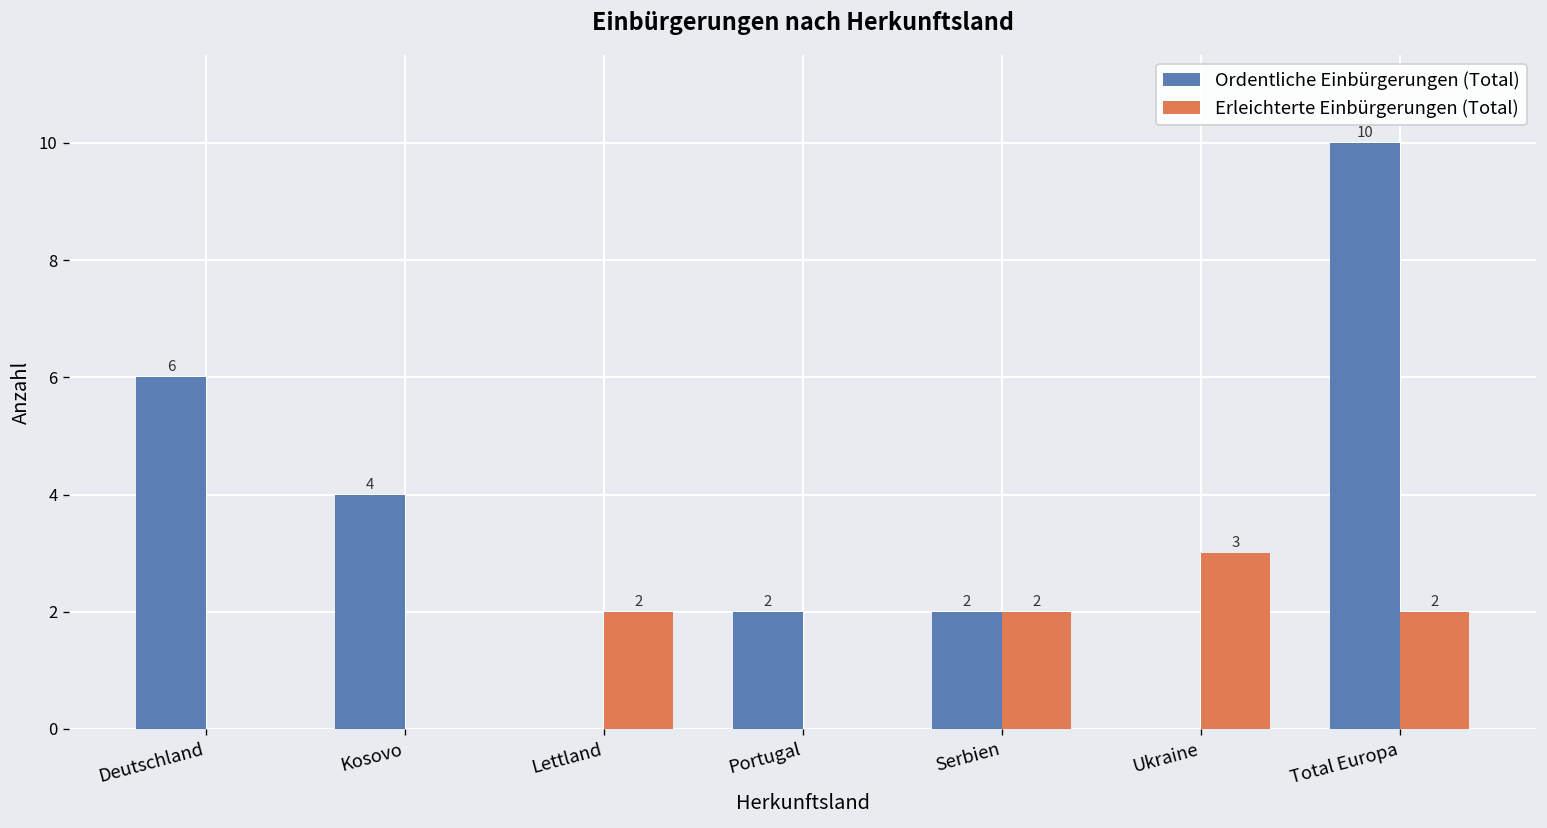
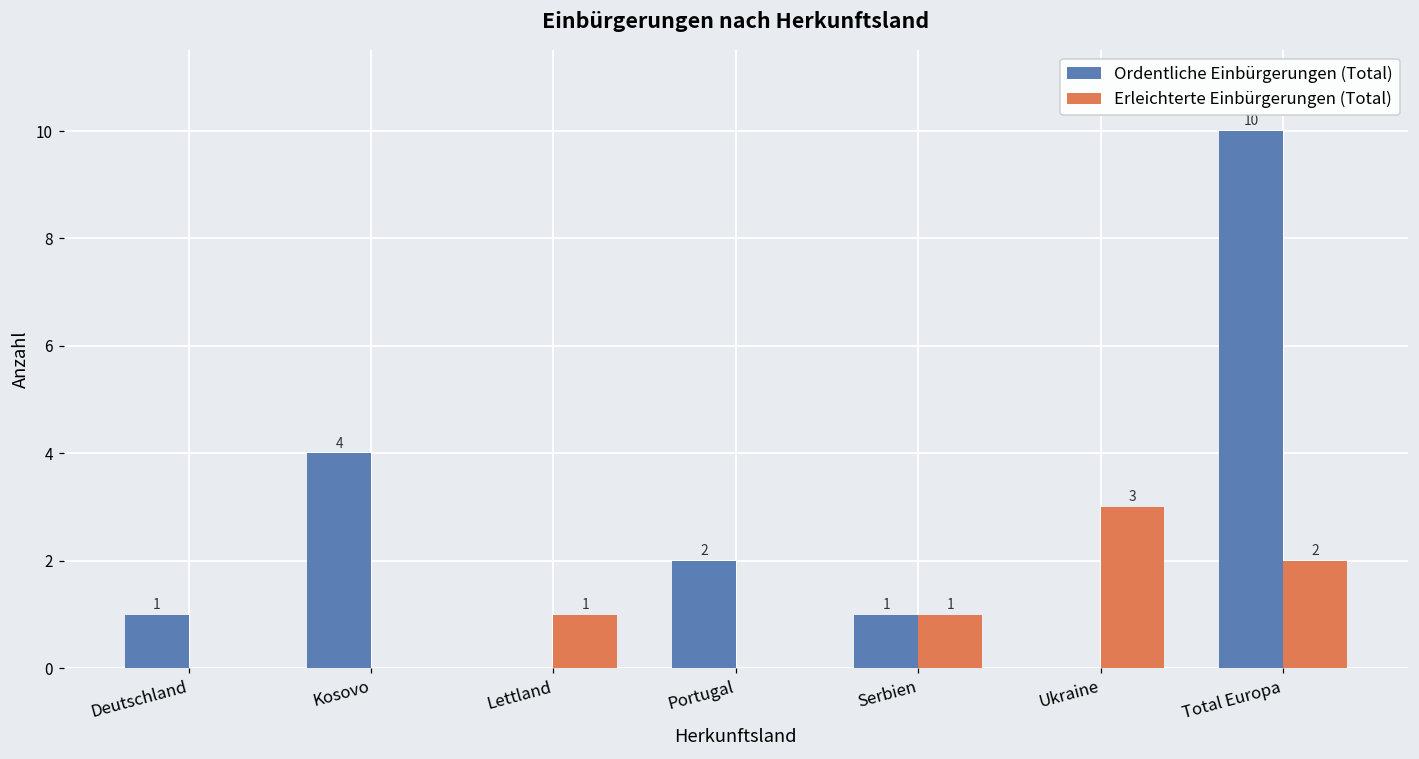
  {
    "Ordentliche Einbürgerungen (Total)": {
-     "Deutschland": 6,
+     "Deutschland": 1,
      "Kosovo": 4,
      "Portugal": 2,
-     "Serbien": 2
+     "Serbien": 1
    },
    "Erleichterte Einbürgerungen (Total)": {
-     "Lettland": 2,
-     "Serbien": 2,
+     "Lettland": 1,
+     "Serbien": 1,
      "Ukraine": 3,
      "Total Europa": 2
    }
  }
